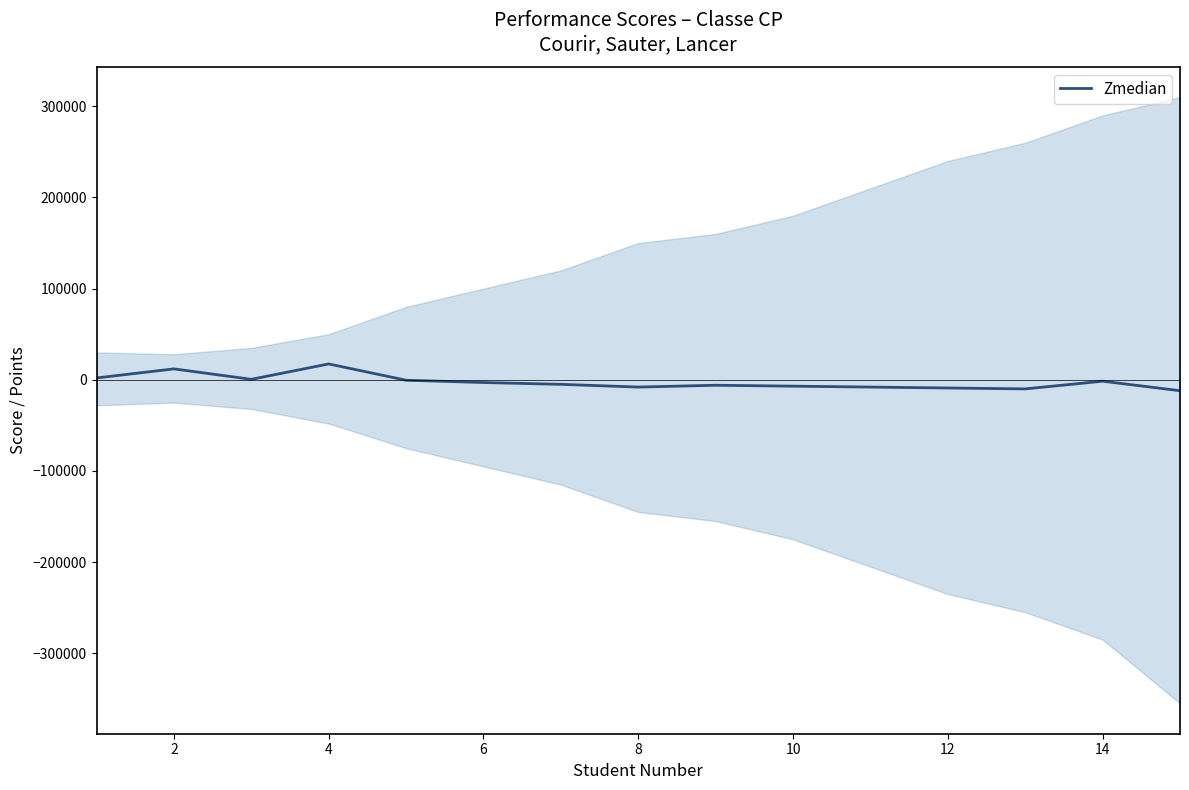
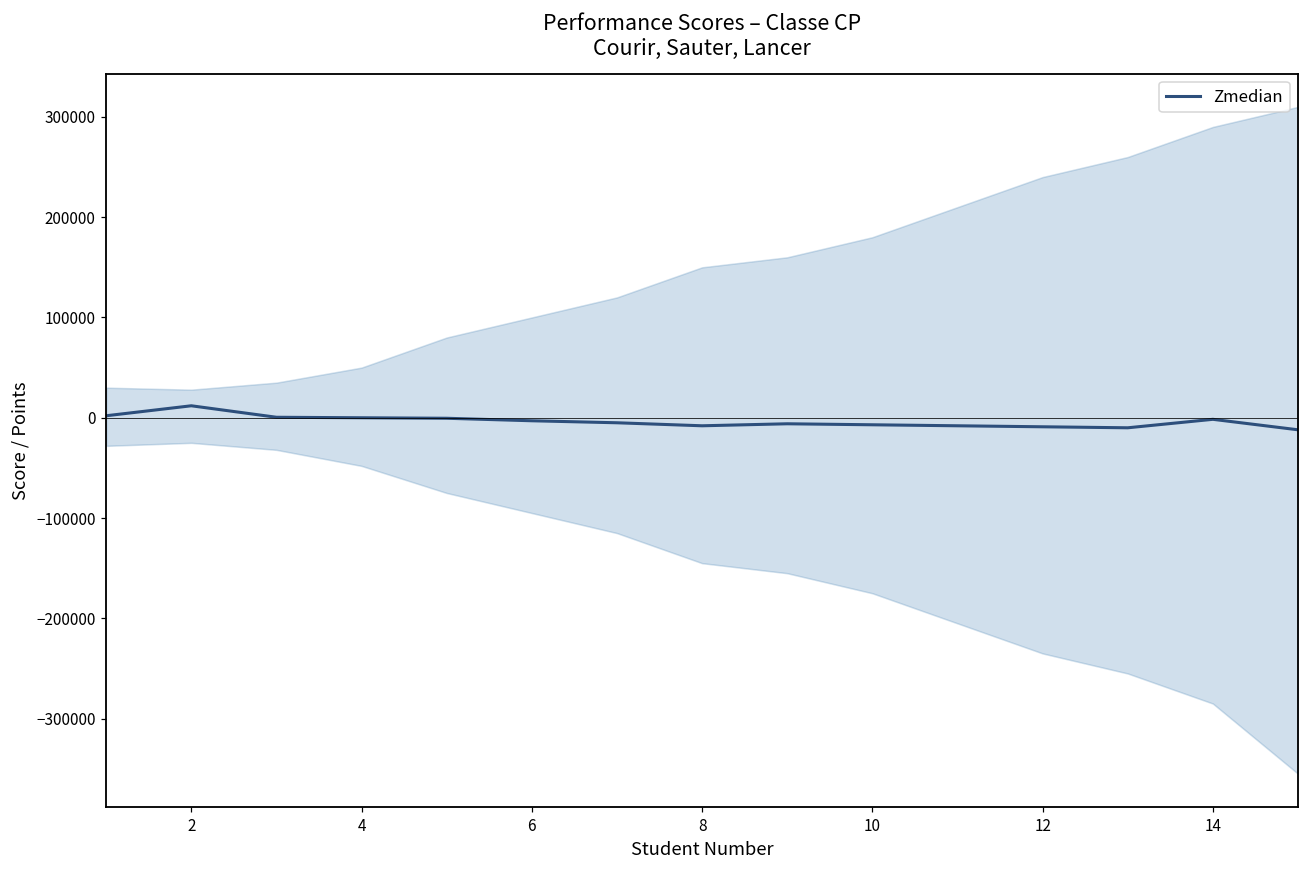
  {
    "Zmedian": {
      "2": 10000,
-     "4": 20000,
+     "4": 0,
      "6": 0,
      "8": -10000,
      "10": -10000,
      "12": -10000,
      "14": 0
    }
  }
